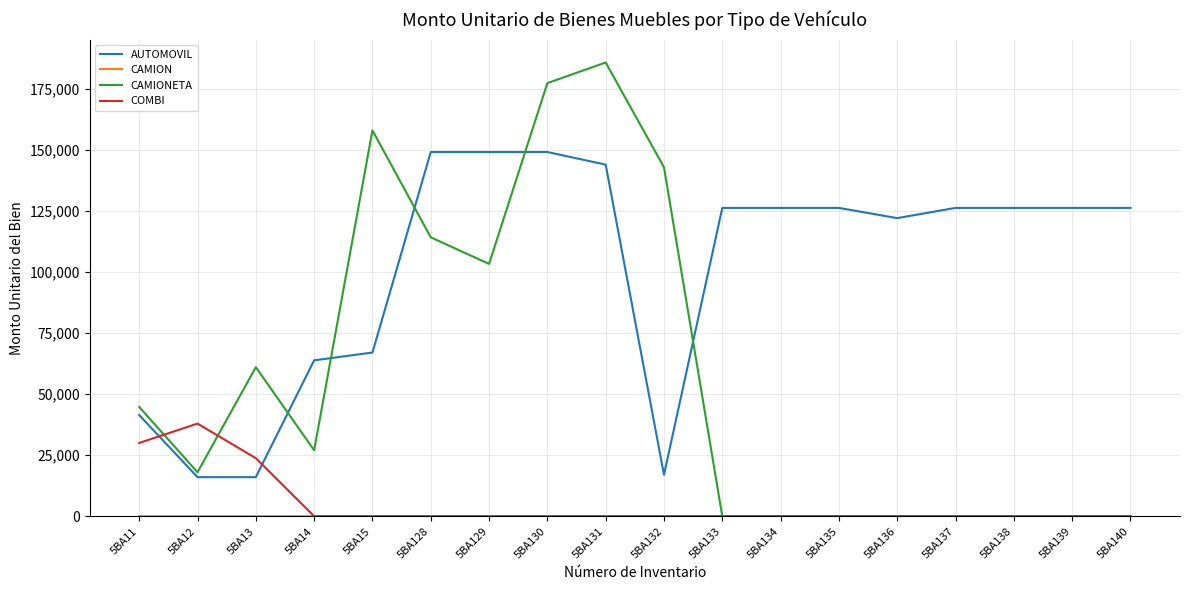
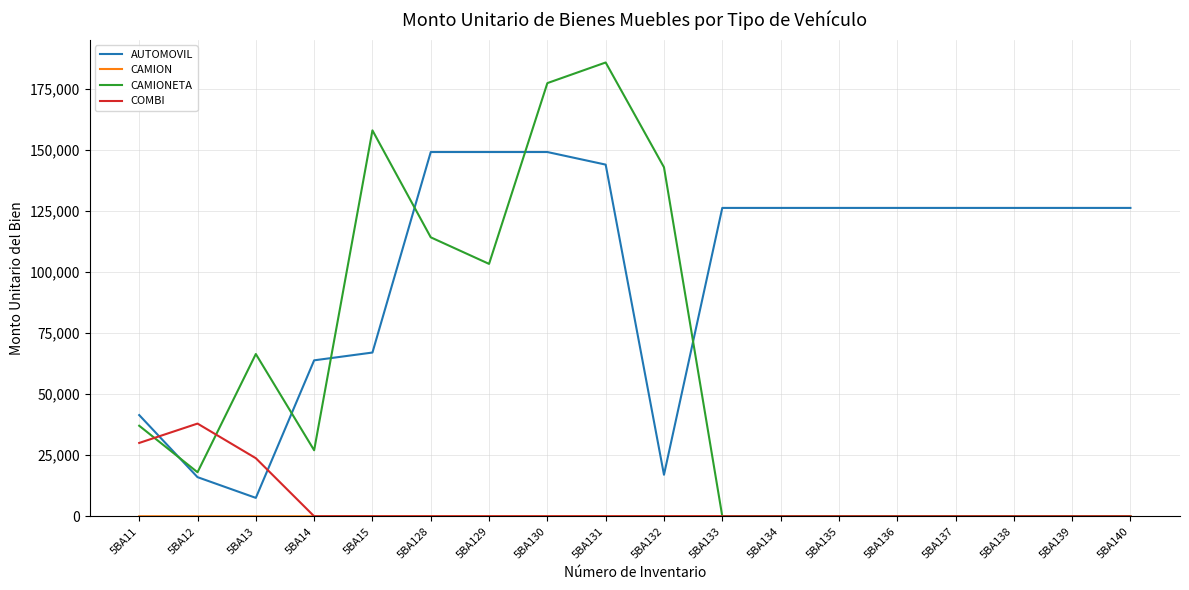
  {
    "AUTOMOVIL": {
      "5BA11": "41,000",
      "5BA12": "16,000",
-     "5BA13": "16,000",
+     "5BA13": "8,000",
      "5BA14": "64,000",
      "5BA15": "67,000",
      "5BA128": "149,000",
      "5BA129": "149,000",
      "5BA130": "149,000",
      "5BA131": "144,000",
      "5BA132": "17,000",
      "5BA133": "126,000",
      "5BA134": "126,000",
      "5BA135": "126,000",
-     "5BA136": "122,000",
+     "5BA136": "126,000",
      "5BA137": "126,000",
      "5BA138": "126,000",
      "5BA139": "126,000",
      "5BA140": "126,000"
    },
    "CAMION": {
      "5BA11": "0",
      "5BA12": "0",
      "5BA13": "0"
    },
    "CAMIONETA": {
-     "5BA11": "45,000",
+     "5BA11": "37,000",
      "5BA12": "18,000",
-     "5BA13": "61,000",
+     "5BA13": "66,000",
      "5BA14": "27,000",
      "5BA15": "158,000",
      "5BA128": "114,000",
      "5BA129": "103,000",
      "5BA130": "177,000",
      "5BA131": "186,000",
      "5BA132": "143,000"
    },
    "COMBI": {
      "5BA11": "30,000",
      "5BA12": "38,000",
      "5BA13": "24,000"
    }
  }
